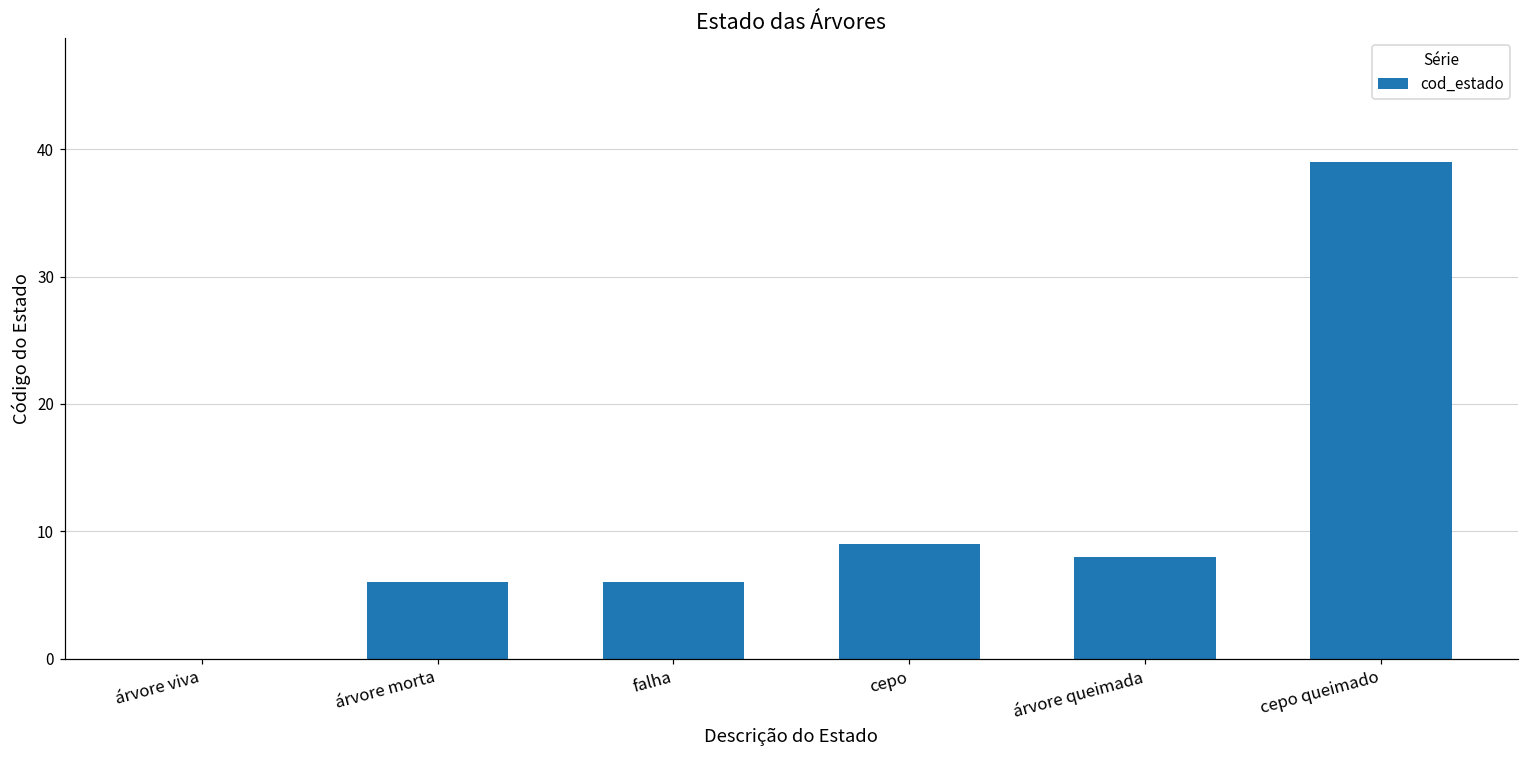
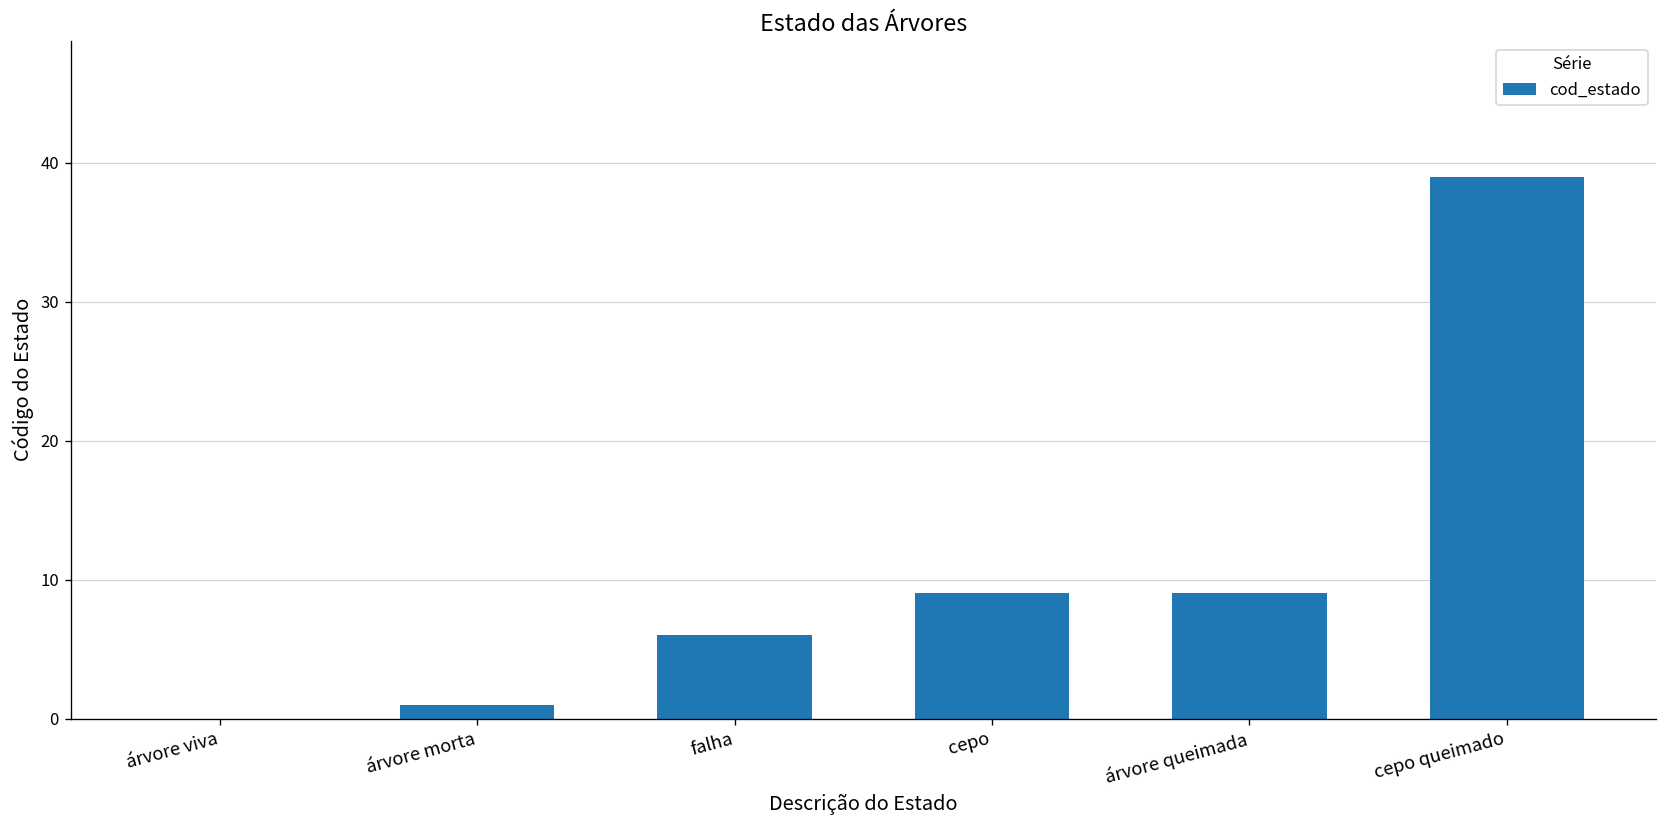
  {
    "árvore viva": 0,
-   "árvore morta": 6,
+   "árvore morta": 1,
    "falha": 6,
    "cepo": 9,
-   "árvore queimada": 8,
+   "árvore queimada": 9,
    "cepo queimado": 39
  }
